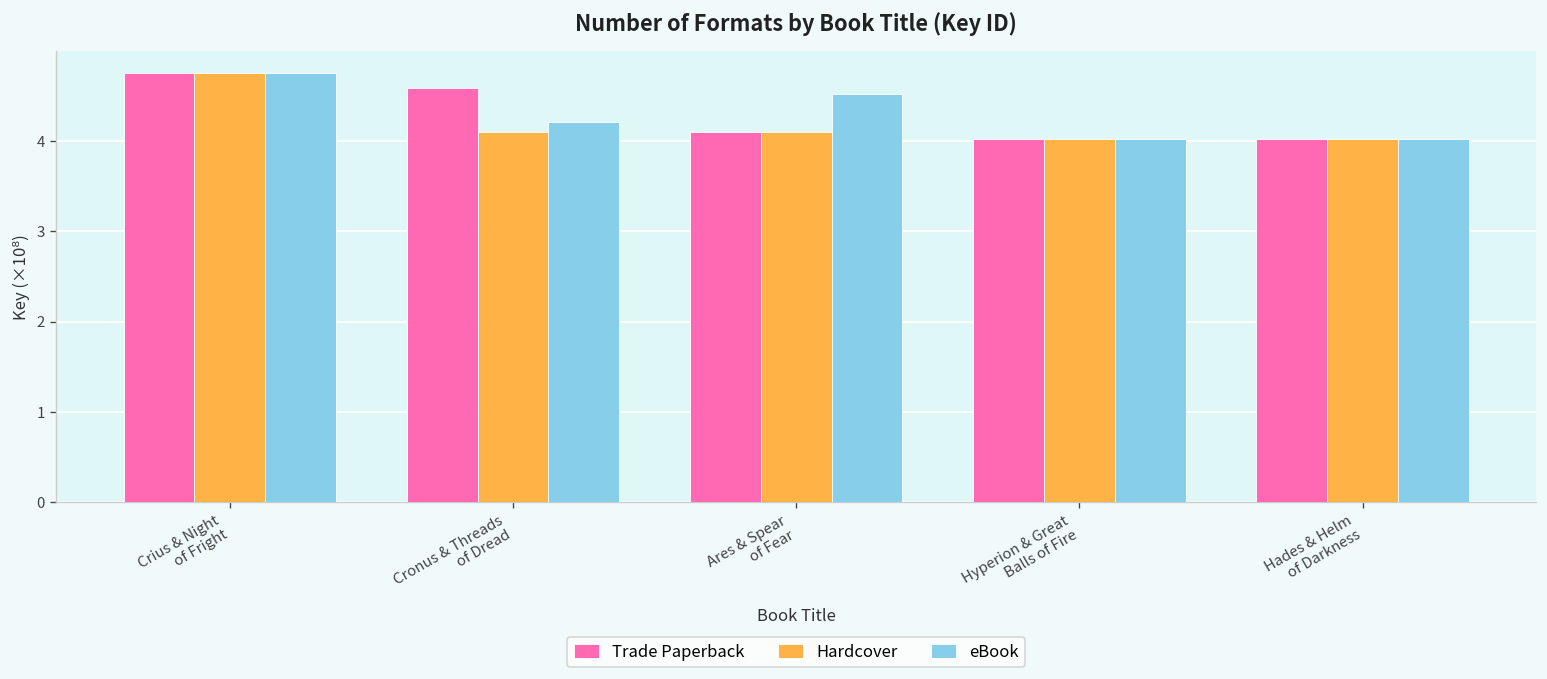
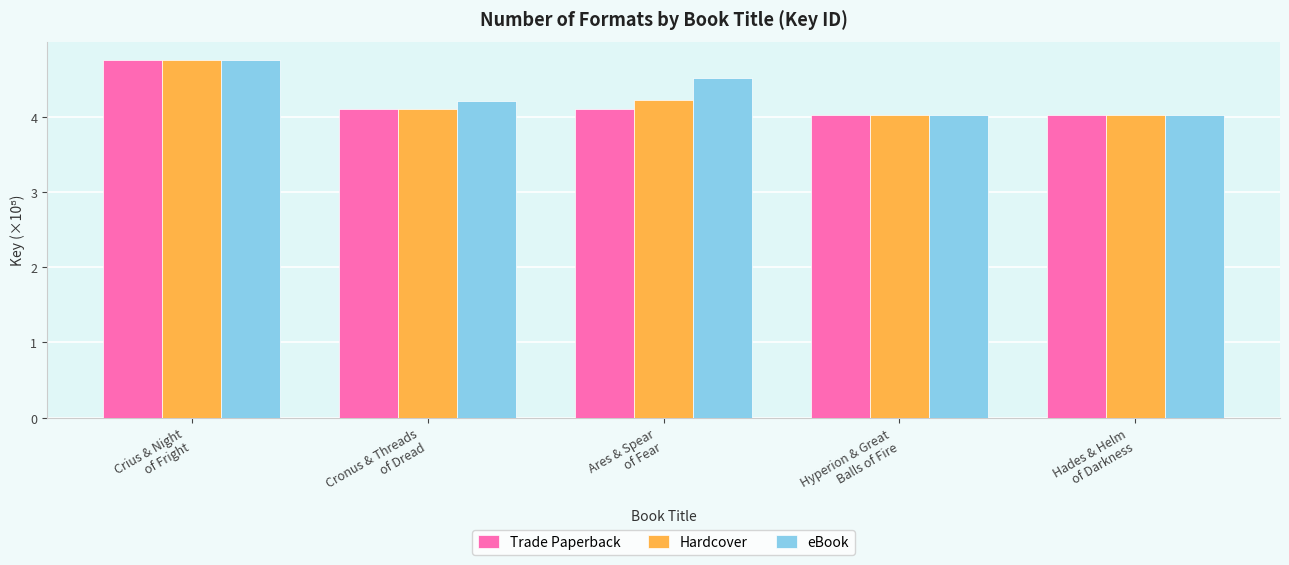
  {
    "Trade Paperback": {
      "Crius & Night of Fright": 4.8,
-     "Cronus & Threads of Dread": 4.6,
+     "Cronus & Threads of Dread": 4.1,
      "Ares & Spear of Fear": 4.1,
      "Hyperion & Great Balls of Fire": 4.0,
      "Hades & Helm of Darkness": 4.0
    },
    "Hardcover": {
      "Crius & Night of Fright": 4.8,
      "Cronus & Threads of Dread": 4.1,
-     "Ares & Spear of Fear": 4.1,
+     "Ares & Spear of Fear": 4.2,
      "Hyperion & Great Balls of Fire": 4.0,
      "Hades & Helm of Darkness": 4.0
    },
    "eBook": {
      "Crius & Night of Fright": 4.8,
      "Cronus & Threads of Dread": 4.2,
      "Ares & Spear of Fear": 4.5,
      "Hyperion & Great Balls of Fire": 4.0,
      "Hades & Helm of Darkness": 4.0
    }
  }
